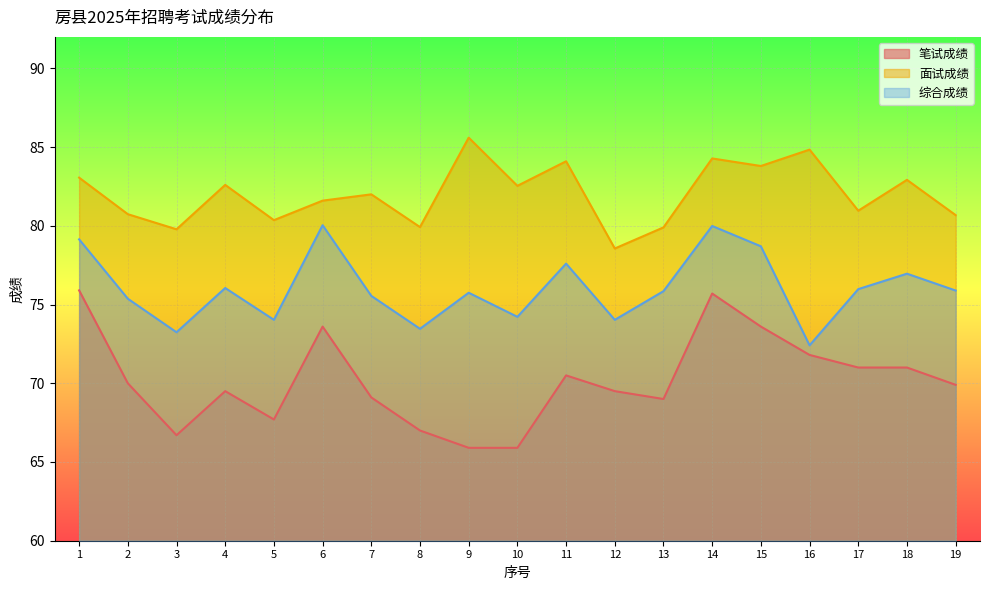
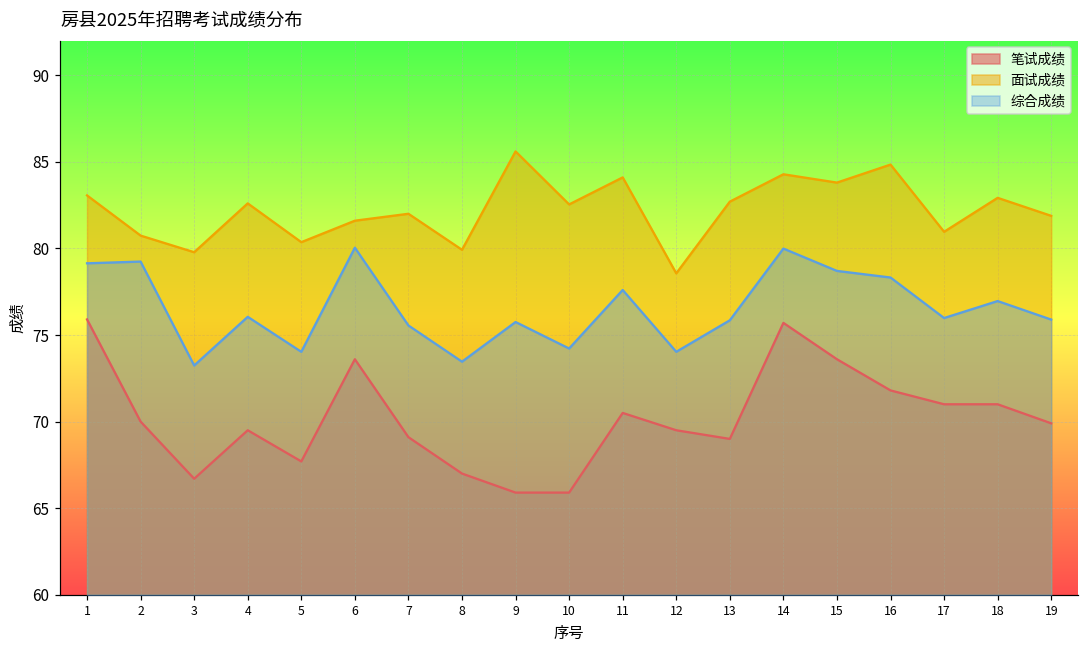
  {
    "笔试成绩": {
      "1": 75.9,
      "2": 70.0,
      "3": 66.7,
      "4": 69.5,
      "5": 67.7,
      "6": 73.6,
      "7": 69.1,
      "8": 67.0,
      "9": 65.9,
      "10": 65.9,
      "11": 70.5,
      "12": 69.5,
      "13": 69.0,
      "14": 75.7,
      "15": 73.6,
      "16": 71.8,
      "17": 71.0,
      "18": 71.0,
      "19": 69.9
    },
    "面试成绩": {
      "1": 83.1,
      "2": 80.7,
      "3": 79.8,
      "4": 82.6,
      "5": 80.4,
      "6": 81.6,
      "7": 82.0,
      "8": 79.9,
      "9": 85.6,
      "10": 82.5,
      "11": 84.1,
      "12": 78.6,
-     "13": 79.9,
+     "13": 82.7,
      "14": 84.3,
      "15": 83.8,
      "16": 84.8,
      "17": 81.0,
      "18": 82.9,
-     "19": 80.7
+     "19": 81.9
    },
    "综合成绩": {
      "1": 79.1,
-     "2": 75.4,
+     "2": 79.2,
      "3": 73.2,
      "4": 76.1,
      "5": 74.0,
      "6": 80.0,
      "7": 75.6,
      "8": 73.5,
      "9": 75.8,
      "10": 74.2,
      "11": 77.6,
      "12": 74.0,
      "13": 75.9,
      "14": 80.0,
      "15": 78.7,
-     "16": 72.4,
+     "16": 78.3,
      "17": 76.0,
      "18": 77.0,
      "19": 75.9
    }
  }
